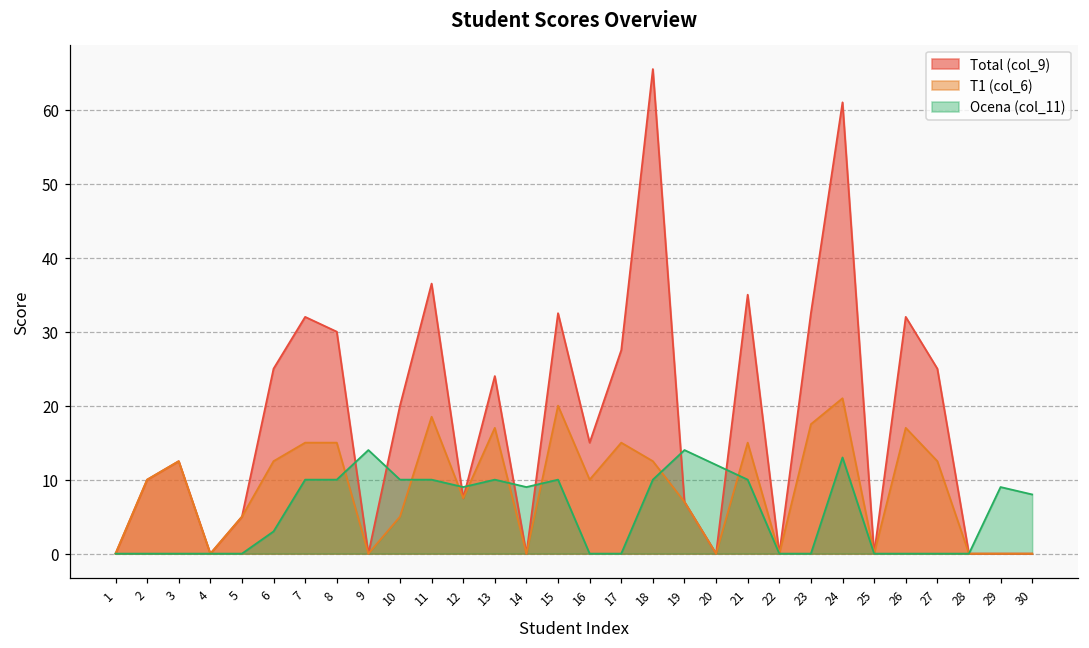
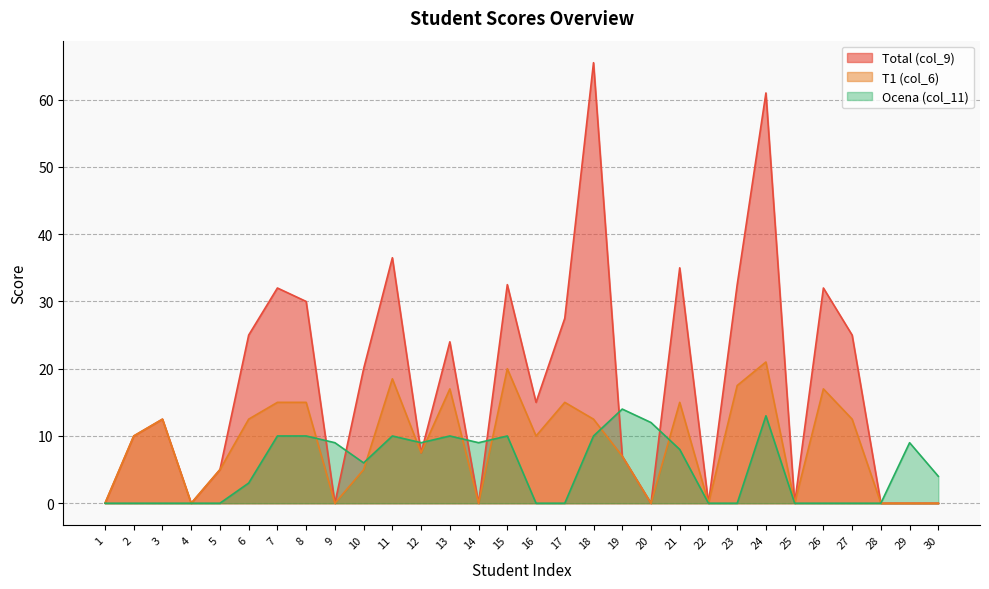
  {
    "Ocena (col_11)": {
      "2": 0,
      "3": 0,
      "5": 0,
      "6": 3,
      "7": 10,
      "8": 10,
-     "9": 14,
-     "10": 10,
+     "9": 9,
+     "10": 6,
      "11": 10,
      "12": 9,
      "13": 10,
      "14": 9,
      "15": 10,
      "16": 0,
      "17": 0,
      "18": 10,
      "19": 14,
      "20": 12,
-     "21": 10,
+     "21": 8,
      "23": 0,
      "24": 13,
      "26": 0,
      "27": 0,
      "29": 9,
-     "30": 8
+     "30": 4
    }
  }
